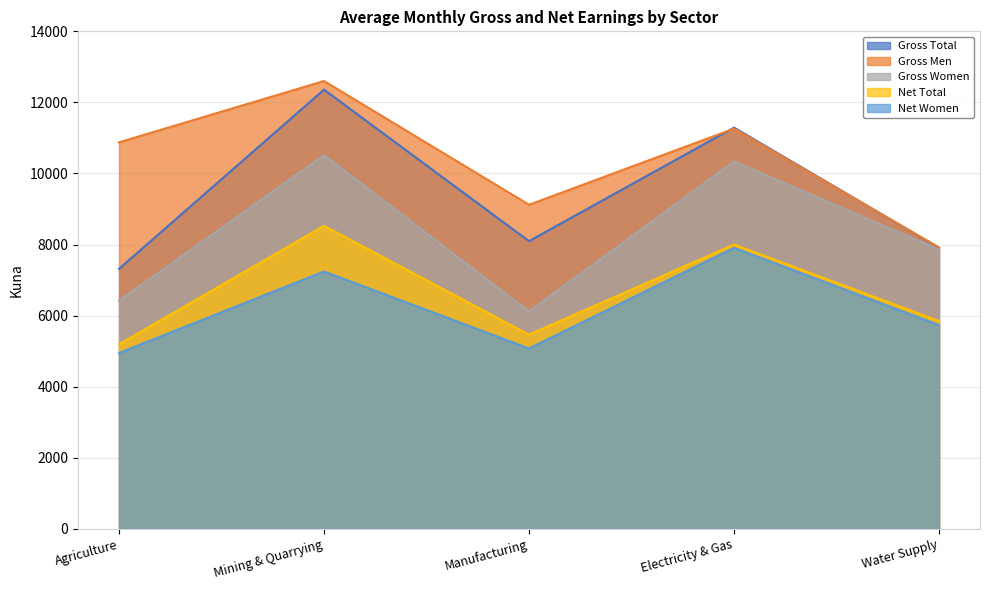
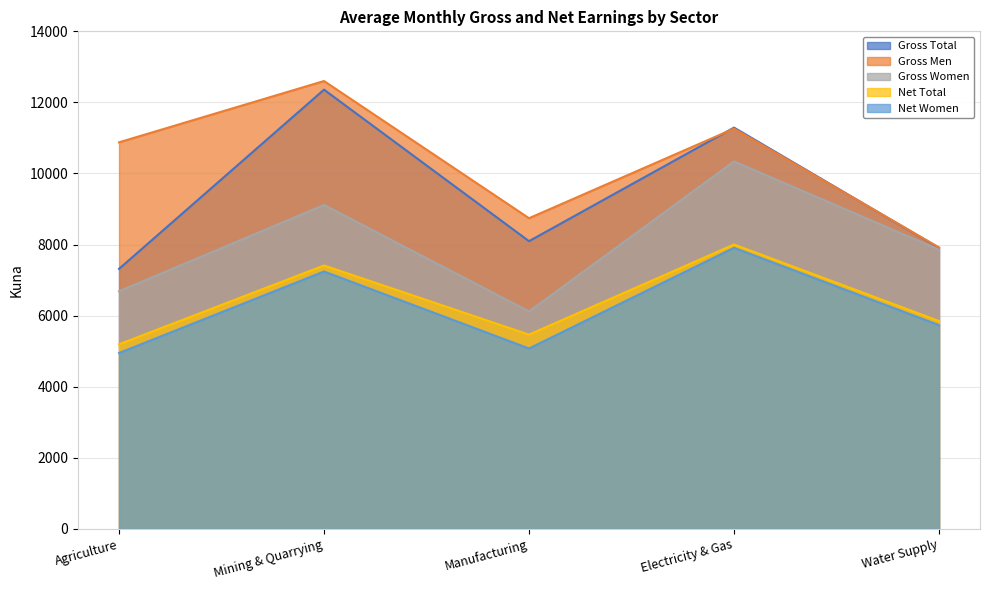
  {
    "Gross Men": {
      "Agriculture": 10900,
      "Mining & Quarrying": 12600,
-     "Manufacturing": 9100
+     "Manufacturing": 8700
    },
    "Gross Women": {
-     "Agriculture": 6400,
-     "Mining & Quarrying": 10500,
+     "Agriculture": 6700,
+     "Mining & Quarrying": 9100,
      "Manufacturing": 6100,
      "Electricity & Gas": 10300
    },
    "Net Total": {
      "Agriculture": 5200,
-     "Mining & Quarrying": 8500,
+     "Mining & Quarrying": 7400,
      "Manufacturing": 5500,
      "Electricity & Gas": 8000,
      "Water Supply": 5800
    }
  }
